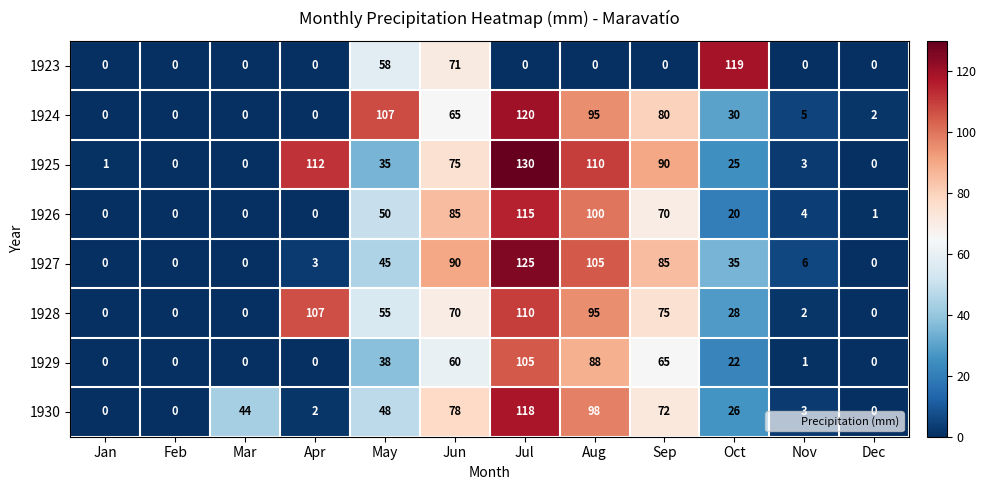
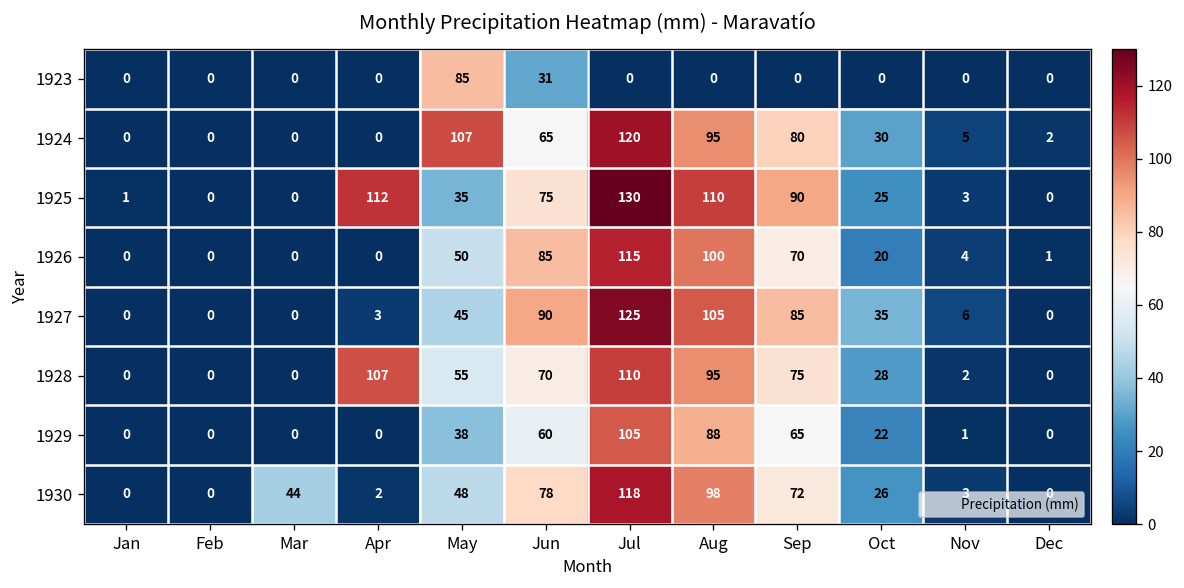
  {
    "1923": {
      "Jan": 0,
      "Feb": 0,
      "Mar": 0,
      "Apr": 0,
-     "May": 58,
-     "Jun": 71,
+     "May": 85,
+     "Jun": 31,
      "Jul": 0,
      "Aug": 0,
      "Sep": 0,
-     "Oct": 119,
+     "Oct": 0,
      "Nov": 0,
      "Dec": 0
    },
    "1924": {
      "Jan": 0,
      "Feb": 0,
      "Mar": 0,
      "Apr": 0,
      "May": 107,
      "Jun": 65,
      "Jul": 120,
      "Aug": 95,
      "Sep": 80,
      "Oct": 30,
      "Nov": 5,
      "Dec": 2
    },
    "1925": {
      "Jan": 1,
      "Feb": 0,
      "Mar": 0,
      "Apr": 112,
      "May": 35,
      "Jun": 75,
      "Jul": 130,
      "Aug": 110,
      "Sep": 90,
      "Oct": 25,
      "Nov": 3,
      "Dec": 0
    },
    "1926": {
      "Jan": 0,
      "Feb": 0,
      "Mar": 0,
      "Apr": 0,
      "May": 50,
      "Jun": 85,
      "Jul": 115,
      "Aug": 100,
      "Sep": 70,
      "Oct": 20,
      "Nov": 4,
      "Dec": 1
    },
    "1927": {
      "Jan": 0,
      "Feb": 0,
      "Mar": 0,
      "Apr": 3,
      "May": 45,
      "Jun": 90,
      "Jul": 125,
      "Aug": 105,
      "Sep": 85,
      "Oct": 35,
      "Nov": 6,
      "Dec": 0
    },
    "1928": {
      "Jan": 0,
      "Feb": 0,
      "Mar": 0,
      "Apr": 107,
      "May": 55,
      "Jun": 70,
      "Jul": 110,
      "Aug": 95,
      "Sep": 75,
      "Oct": 28,
      "Nov": 2,
      "Dec": 0
    },
    "1929": {
      "Jan": 0,
      "Feb": 0,
      "Mar": 0,
      "Apr": 0,
      "May": 38,
      "Jun": 60,
      "Jul": 105,
      "Aug": 88,
      "Sep": 65,
      "Oct": 22,
      "Nov": 1,
      "Dec": 0
    },
    "1930": {
      "Jan": 0,
      "Feb": 0,
      "Mar": 44,
      "Apr": 2,
      "May": 48,
      "Jun": 78,
      "Jul": 118,
      "Aug": 98,
      "Sep": 72,
      "Oct": 26
    }
  }
